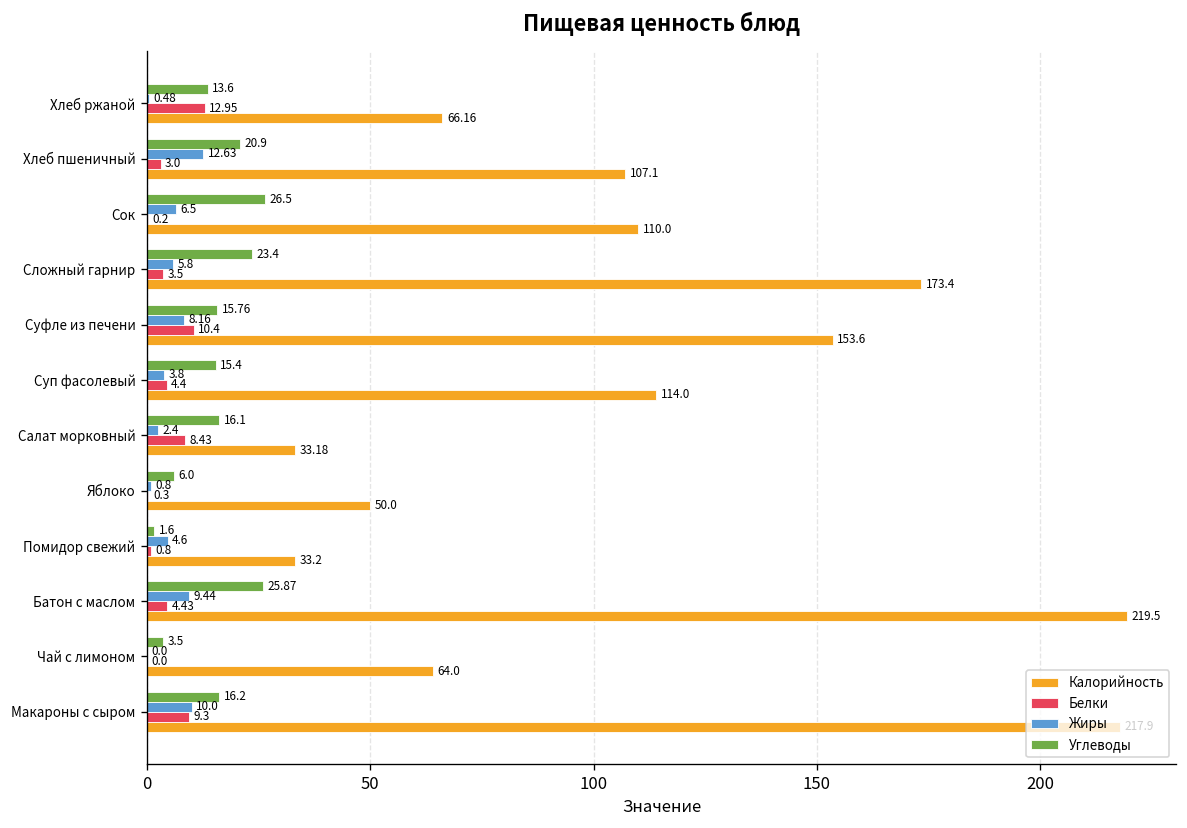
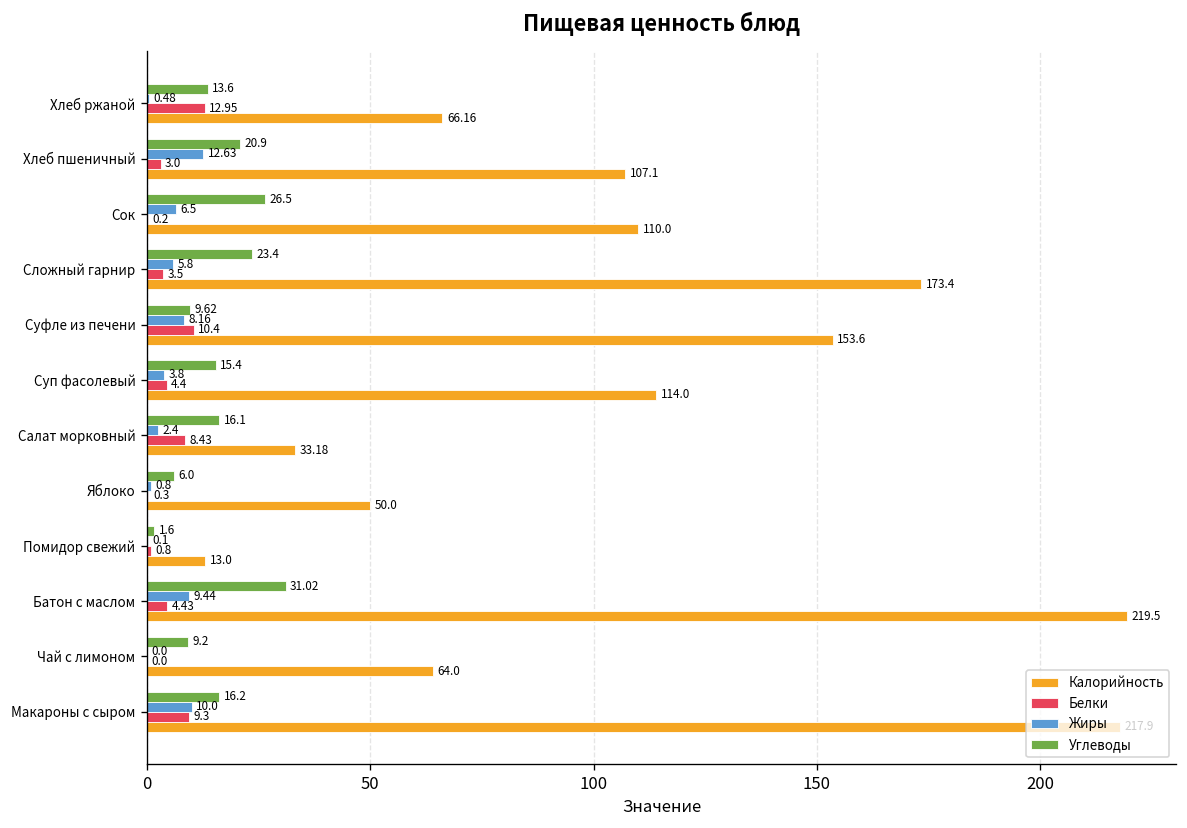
  {
    "Калорийность": {
      "Хлеб ржаной": 66.16,
      "Хлеб пшеничный": 107.1,
      "Сок": 110.0,
      "Сложный гарнир": 173.4,
      "Суфле из печени": 153.6,
      "Суп фасолевый": 114.0,
      "Салат морковный": 33.18,
      "Яблоко": 50.0,
-     "Помидор свежий": 33.2,
+     "Помидор свежий": 13.0,
      "Батон с маслом": 219.5,
      "Чай с лимоном": 64.0
    },
    "Белки": {
      "Хлеб ржаной": 12.95,
      "Хлеб пшеничный": 3.0,
      "Сок": 0.2,
      "Сложный гарнир": 3.5,
      "Суфле из печени": 10.4,
      "Суп фасолевый": 4.4,
      "Салат морковный": 8.43,
      "Помидор свежий": 0.8,
      "Батон с маслом": 4.43,
      "Макароны с сыром": 9.3
    },
    "Жиры": {
      "Хлеб ржаной": 0.48,
      "Хлеб пшеничный": 12.63,
      "Сок": 6.5,
      "Сложный гарнир": 5.8,
      "Суфле из печени": 8.16,
      "Суп фасолевый": 3.8,
      "Салат морковный": 2.4,
-     "Помидор свежий": 4.6,
+     "Помидор свежий": 0.1,
      "Батон с маслом": 9.44,
      "Макароны с сыром": 10.0
    },
    "Углеводы": {
      "Хлеб ржаной": 13.6,
      "Хлеб пшеничный": 20.9,
      "Сок": 26.5,
      "Сложный гарнир": 23.4,
-     "Суфле из печени": 15.76,
+     "Суфле из печени": 9.62,
      "Суп фасолевый": 15.4,
      "Салат морковный": 16.1,
      "Яблоко": 6.0,
      "Помидор свежий": 1.6,
-     "Батон с маслом": 25.87,
-     "Чай с лимоном": 3.5,
+     "Батон с маслом": 31.02,
+     "Чай с лимоном": 9.2,
      "Макароны с сыром": 16.2
    }
  }
